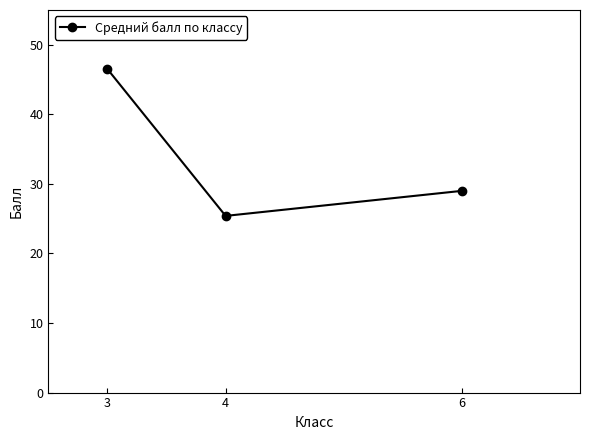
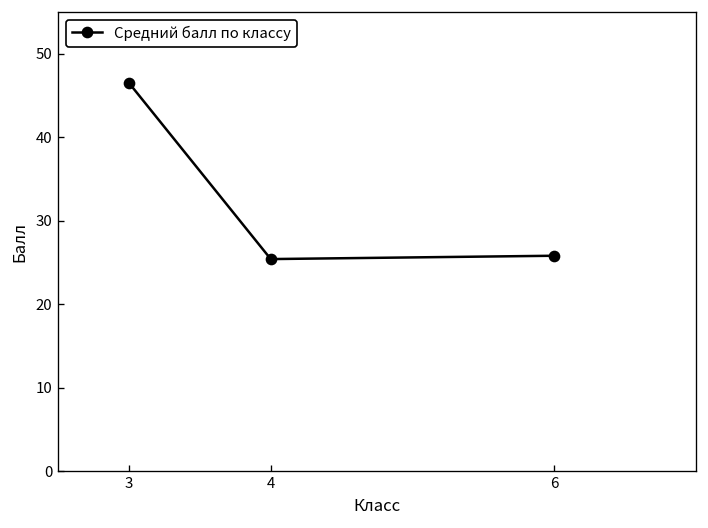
  {
    "3": 47,
    "4": 25,
-   "6": 29
+   "6": 26
  }
